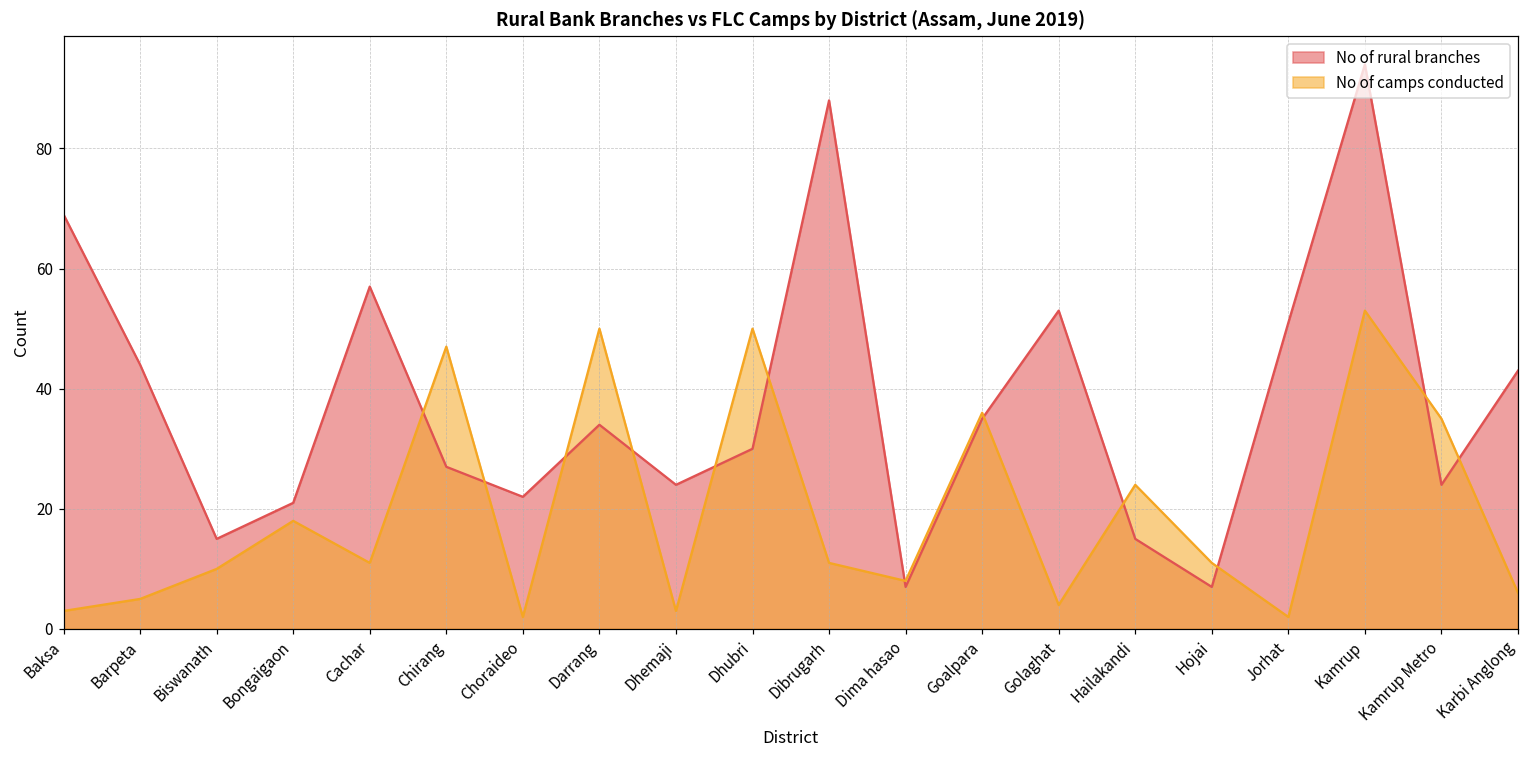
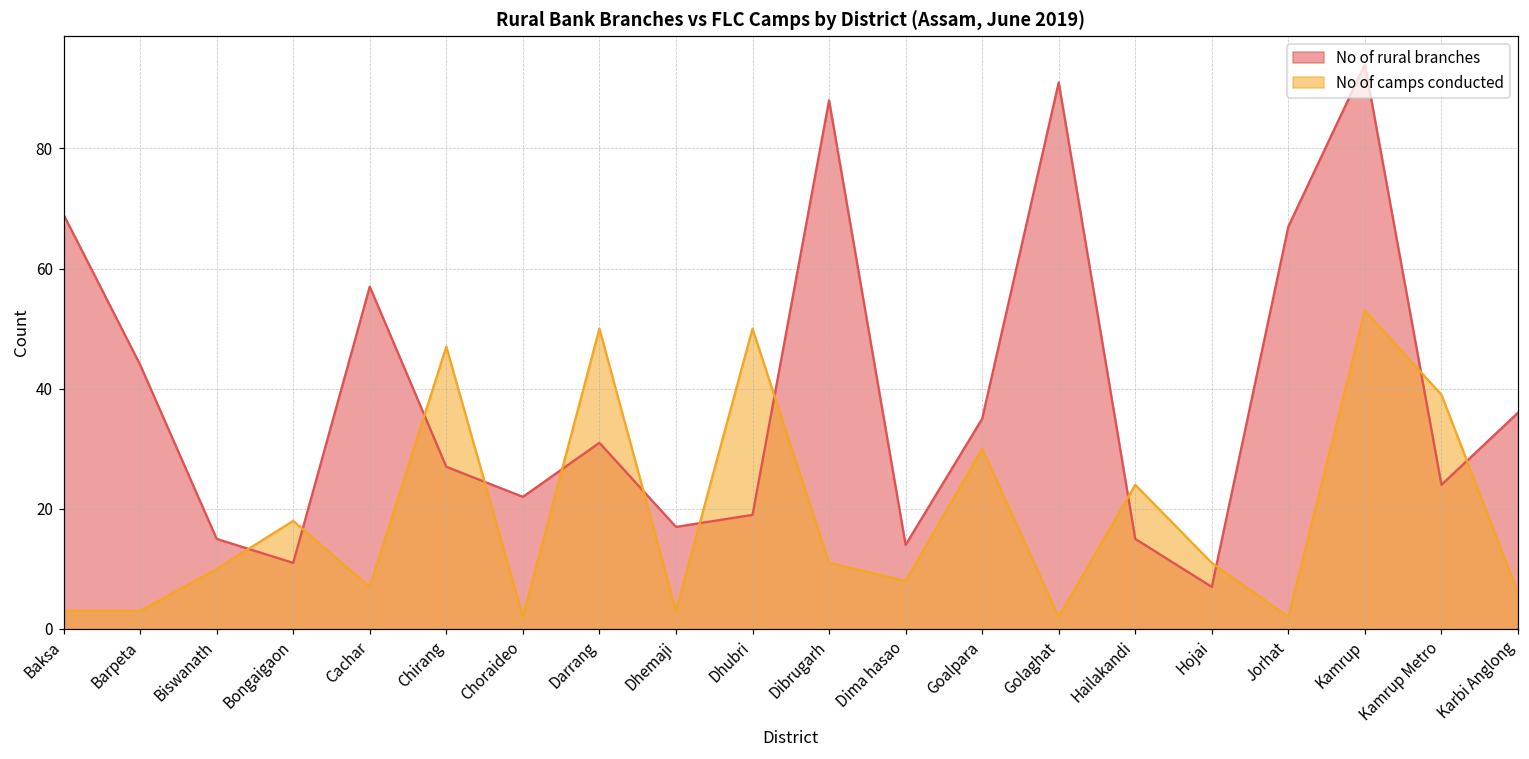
  {
    "No of rural branches": {
      "Baksa": 69,
      "Barpeta": 44,
      "Biswanath": 15,
-     "Bongaigaon": 21,
+     "Bongaigaon": 11,
      "Cachar": 57,
      "Chirang": 27,
      "Choraideo": 22,
-     "Darrang": 34,
-     "Dhemaji": 24,
-     "Dhubri": 30,
+     "Darrang": 31,
+     "Dhemaji": 17,
+     "Dhubri": 19,
      "Dibrugarh": 88,
-     "Dima hasao": 7,
+     "Dima hasao": 14,
      "Goalpara": 35,
-     "Golaghat": 53,
+     "Golaghat": 91,
      "Hailakandi": 15,
      "Hojai": 7,
-     "Jorhat": 51,
+     "Jorhat": 67,
      "Kamrup Metro": 24,
-     "Karbi Anglong": 43
+     "Karbi Anglong": 36
    },
    "No of camps conducted": {
      "Baksa": 3,
-     "Barpeta": 5,
+     "Barpeta": 3,
      "Biswanath": 10,
      "Bongaigaon": 18,
-     "Cachar": 11,
+     "Cachar": 7,
      "Chirang": 47,
      "Choraideo": 2,
      "Darrang": 50,
      "Dhemaji": 3,
      "Dhubri": 50,
      "Dibrugarh": 11,
      "Dima hasao": 8,
-     "Goalpara": 36,
-     "Golaghat": 4,
+     "Goalpara": 30,
+     "Golaghat": 2,
      "Hailakandi": 24,
      "Hojai": 11,
      "Jorhat": 2,
      "Kamrup": 53,
-     "Kamrup Metro": 35,
+     "Kamrup Metro": 39,
      "Karbi Anglong": 6
    }
  }
